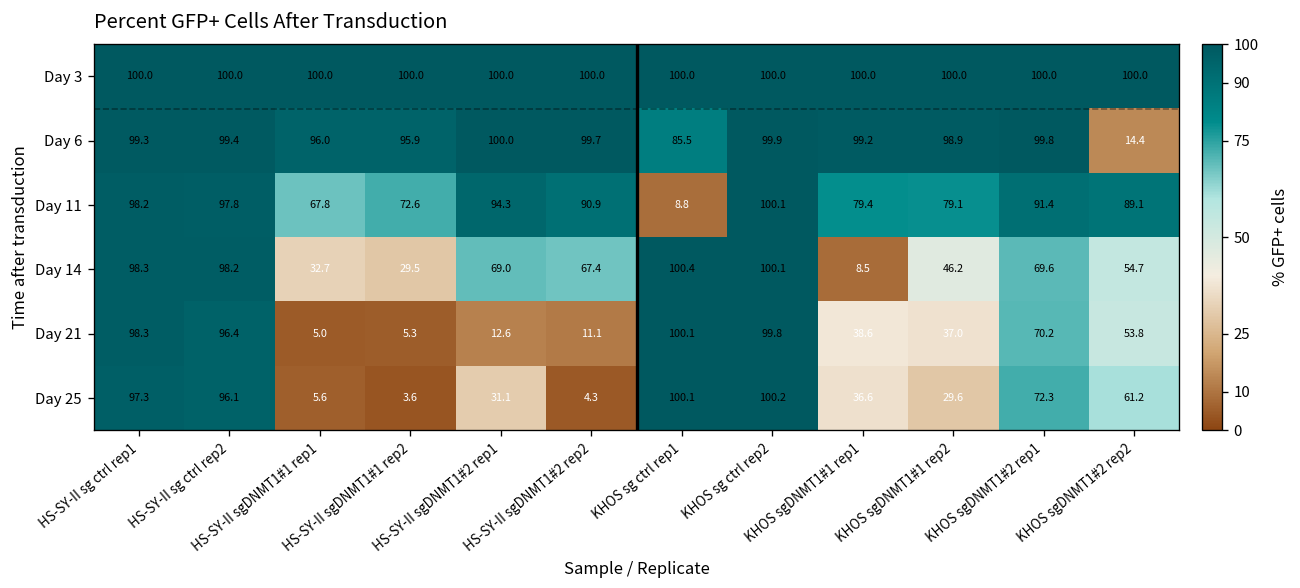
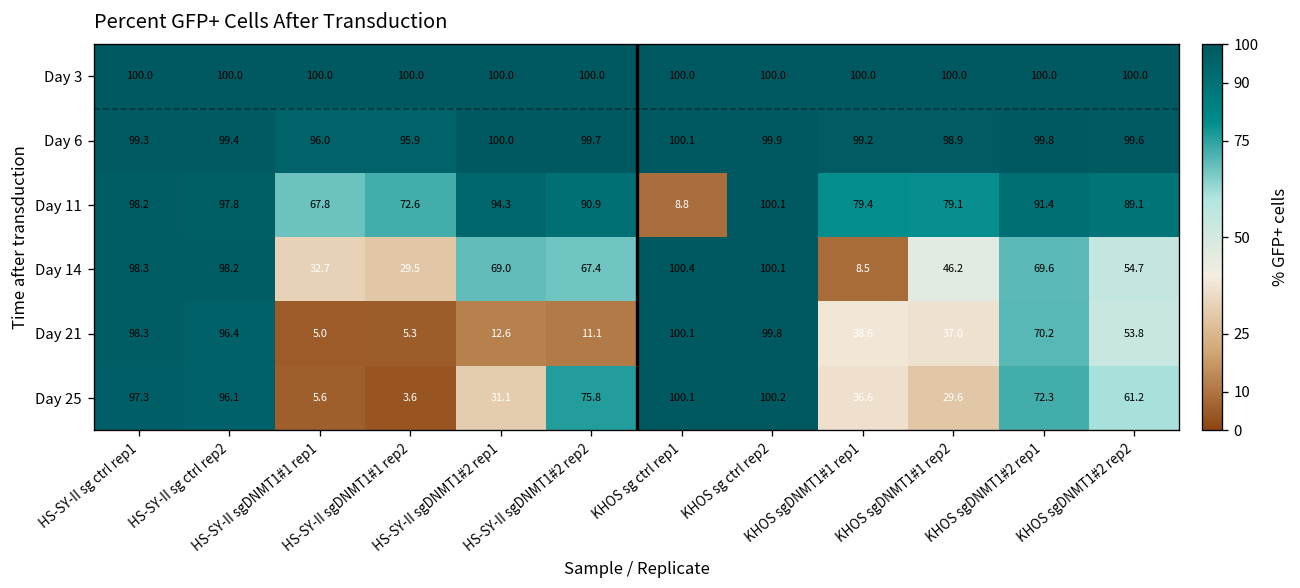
  {
    "Day 3": {
      "HS-SY-II sg ctrl rep1": 100.0,
      "HS-SY-II sg ctrl rep2": 100.0,
      "HS-SY-II sgDNMT1#1 rep1": 100.0,
      "HS-SY-II sgDNMT1#1 rep2": 100.0,
      "HS-SY-II sgDNMT1#2 rep1": 100.0,
      "HS-SY-II sgDNMT1#2 rep2": 100.0,
      "KHOS sg ctrl rep1": 100.0,
      "KHOS sg ctrl rep2": 100.0,
      "KHOS sgDNMT1#1 rep1": 100.0,
      "KHOS sgDNMT1#1 rep2": 100.0,
      "KHOS sgDNMT1#2 rep1": 100.0,
      "KHOS sgDNMT1#2 rep2": 100.0
    },
    "Day 6": {
      "HS-SY-II sg ctrl rep1": 99.3,
      "HS-SY-II sg ctrl rep2": 99.4,
      "HS-SY-II sgDNMT1#1 rep1": 96.0,
      "HS-SY-II sgDNMT1#1 rep2": 95.9,
      "HS-SY-II sgDNMT1#2 rep1": 100.0,
      "HS-SY-II sgDNMT1#2 rep2": 99.7,
-     "KHOS sg ctrl rep1": 85.5,
+     "KHOS sg ctrl rep1": 100.1,
      "KHOS sg ctrl rep2": 99.9,
      "KHOS sgDNMT1#1 rep1": 99.2,
      "KHOS sgDNMT1#1 rep2": 98.9,
      "KHOS sgDNMT1#2 rep1": 99.8,
-     "KHOS sgDNMT1#2 rep2": 14.4
+     "KHOS sgDNMT1#2 rep2": 99.6
    },
    "Day 11": {
      "HS-SY-II sg ctrl rep1": 98.2,
      "HS-SY-II sg ctrl rep2": 97.8,
      "HS-SY-II sgDNMT1#1 rep1": 67.8,
      "HS-SY-II sgDNMT1#1 rep2": 72.6,
      "HS-SY-II sgDNMT1#2 rep1": 94.3,
      "HS-SY-II sgDNMT1#2 rep2": 90.9,
      "KHOS sg ctrl rep1": 8.8,
      "KHOS sg ctrl rep2": 100.1,
      "KHOS sgDNMT1#1 rep1": 79.4,
      "KHOS sgDNMT1#1 rep2": 79.1,
      "KHOS sgDNMT1#2 rep1": 91.4,
      "KHOS sgDNMT1#2 rep2": 89.1
    },
    "Day 14": {
      "HS-SY-II sg ctrl rep1": 98.3,
      "HS-SY-II sg ctrl rep2": 98.2,
      "HS-SY-II sgDNMT1#1 rep1": 32.7,
      "HS-SY-II sgDNMT1#1 rep2": 29.5,
      "HS-SY-II sgDNMT1#2 rep1": 69.0,
      "HS-SY-II sgDNMT1#2 rep2": 67.4,
      "KHOS sg ctrl rep1": 100.4,
      "KHOS sg ctrl rep2": 100.1,
      "KHOS sgDNMT1#1 rep1": 8.5,
      "KHOS sgDNMT1#1 rep2": 46.2,
      "KHOS sgDNMT1#2 rep1": 69.6,
      "KHOS sgDNMT1#2 rep2": 54.7
    },
    "Day 21": {
      "HS-SY-II sg ctrl rep1": 98.3,
      "HS-SY-II sg ctrl rep2": 96.4,
      "HS-SY-II sgDNMT1#1 rep1": 5.0,
      "HS-SY-II sgDNMT1#1 rep2": 5.3,
      "HS-SY-II sgDNMT1#2 rep1": 12.6,
      "HS-SY-II sgDNMT1#2 rep2": 11.1,
      "KHOS sg ctrl rep1": 100.1,
      "KHOS sg ctrl rep2": 99.8,
      "KHOS sgDNMT1#1 rep2": 37.0,
      "KHOS sgDNMT1#2 rep1": 70.2,
      "KHOS sgDNMT1#2 rep2": 53.8
    },
    "Day 25": {
      "HS-SY-II sg ctrl rep1": 97.3,
      "HS-SY-II sg ctrl rep2": 96.1,
      "HS-SY-II sgDNMT1#1 rep1": 5.6,
      "HS-SY-II sgDNMT1#1 rep2": 3.6,
      "HS-SY-II sgDNMT1#2 rep1": 31.1,
-     "HS-SY-II sgDNMT1#2 rep2": 4.3,
+     "HS-SY-II sgDNMT1#2 rep2": 75.8,
      "KHOS sg ctrl rep1": 100.1,
      "KHOS sg ctrl rep2": 100.2,
      "KHOS sgDNMT1#1 rep1": 36.6,
      "KHOS sgDNMT1#1 rep2": 29.6,
      "KHOS sgDNMT1#2 rep1": 72.3,
      "KHOS sgDNMT1#2 rep2": 61.2
    }
  }
